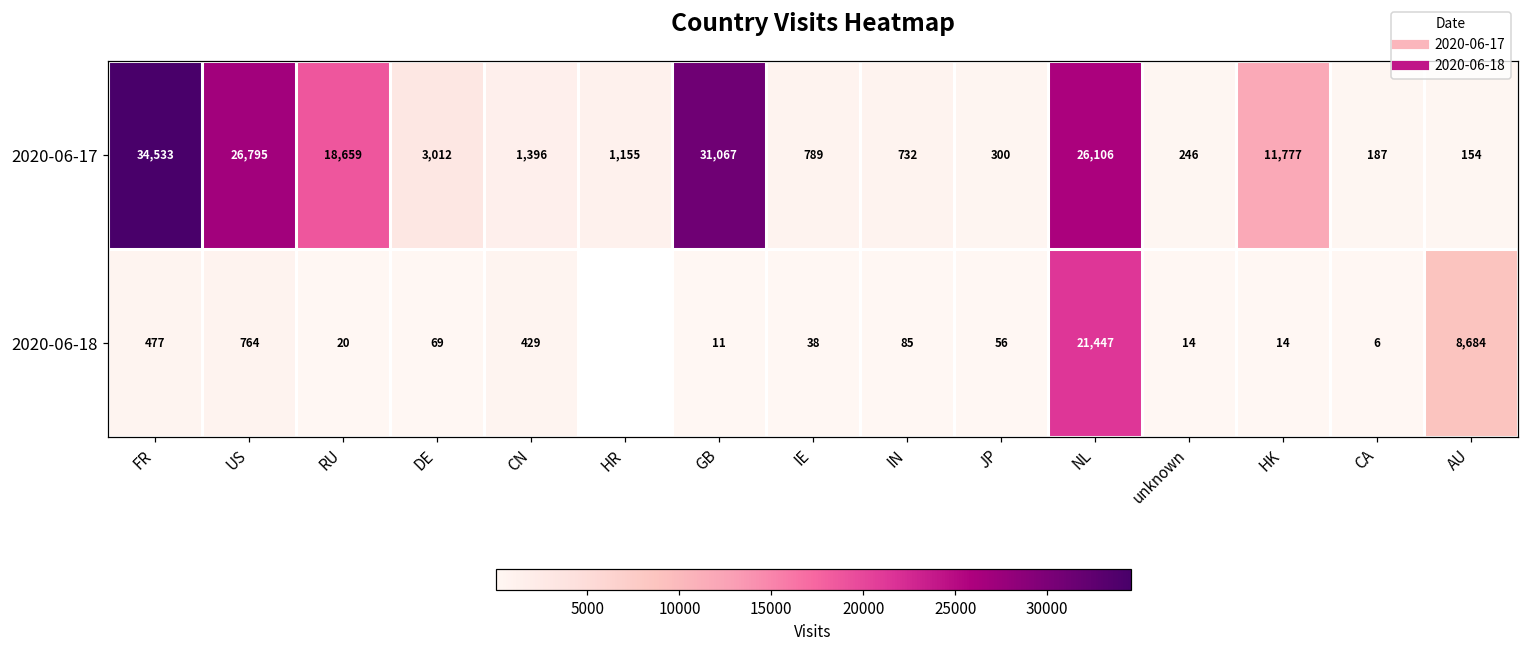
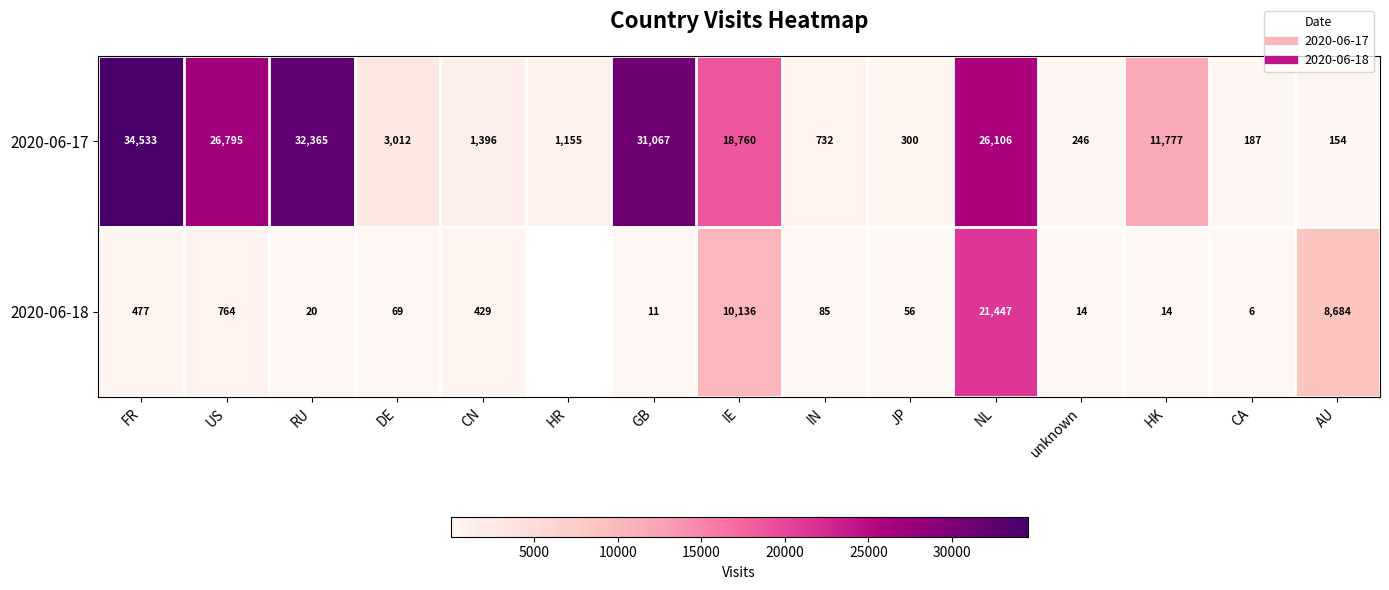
  {
    "2020-06-17": {
      "FR": "34,533",
      "US": "26,795",
-     "RU": "18,659",
+     "RU": "32,365",
      "DE": "3,012",
      "CN": "1,396",
      "HR": "1,155",
      "GB": "31,067",
-     "IE": "789",
+     "IE": "18,760",
      "IN": "732",
      "JP": "300",
      "NL": "26,106",
      "unknown": "246",
      "HK": "11,777",
      "CA": "187",
      "AU": "154"
    },
    "2020-06-18": {
      "FR": "477",
      "US": "764",
      "RU": "20",
      "DE": "69",
      "CN": "429",
      "GB": "11",
-     "IE": "38",
+     "IE": "10,136",
      "IN": "85",
      "JP": "56",
      "NL": "21,447",
      "unknown": "14",
      "HK": "14",
      "CA": "6",
      "AU": "8,684"
    }
  }
